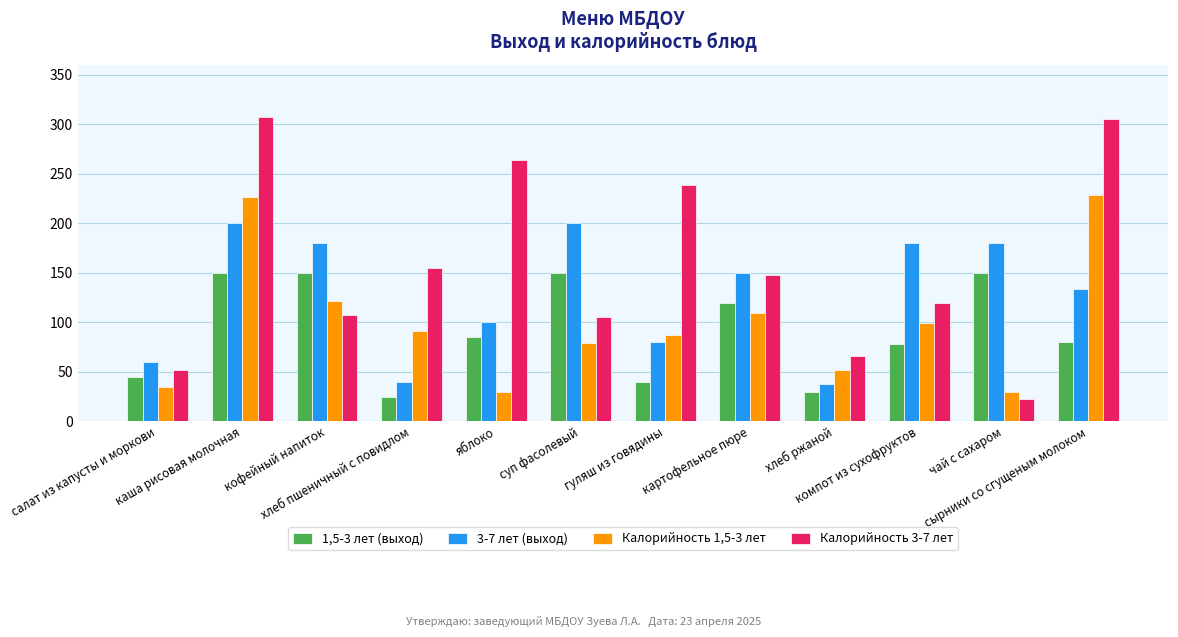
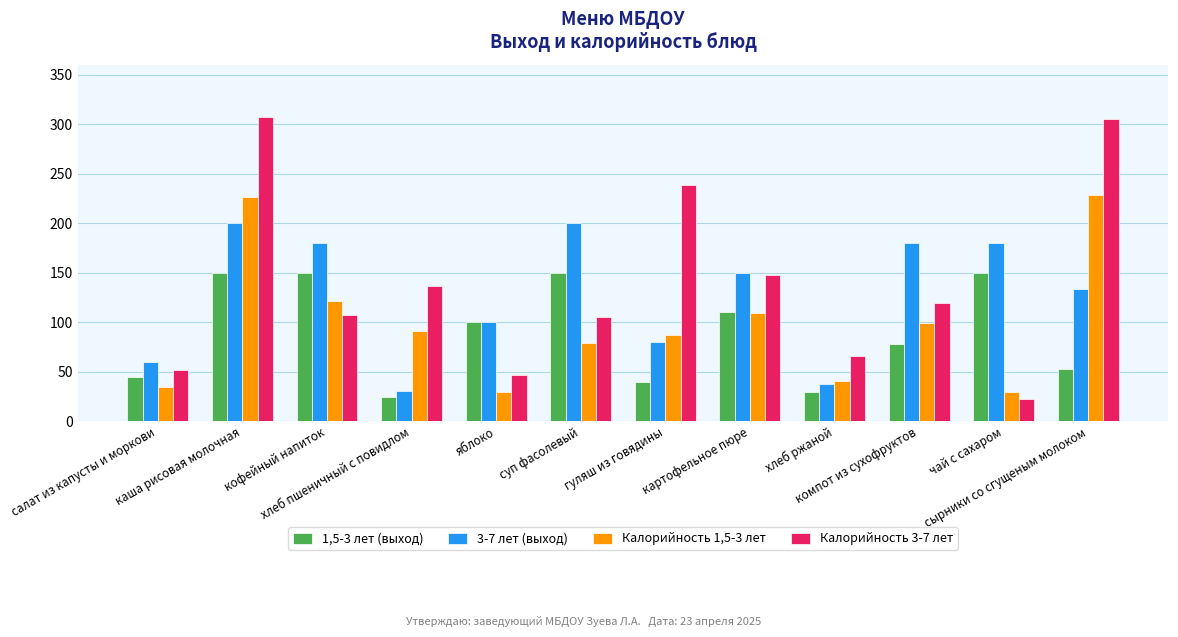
  {
    "1,5-3 лет (выход)": {
      "салат из капусты и моркови": 50,
      "каша рисовая молочная": 150,
      "кофейный напиток": 150,
      "хлеб пшеничный с повидлом": 30,
-     "яблоко": 90,
+     "яблоко": 100,
      "суп фасолевый": 150,
      "гуляш из говядины": 40,
-     "картофельное пюре": 120,
+     "картофельное пюре": 110,
      "хлеб ржаной": 30,
      "компот из сухофруктов": 80,
      "чай с сахаром": 150,
-     "сырники со сгущеным молоком": 80
+     "сырники со сгущеным молоком": 50
    },
    "3-7 лет (выход)": {
      "салат из капусты и моркови": 60,
      "каша рисовая молочная": 200,
      "кофейный напиток": 180,
-     "хлеб пшеничный с повидлом": 40,
+     "хлеб пшеничный с повидлом": 30,
      "яблоко": 100,
      "суп фасолевый": 200,
      "гуляш из говядины": 80,
      "картофельное пюре": 150,
      "хлеб ржаной": 40,
      "компот из сухофруктов": 180,
      "чай с сахаром": 180,
      "сырники со сгущеным молоком": 130
    },
    "Калорийность 1,5-3 лет": {
      "салат из капусты и моркови": 40,
      "каша рисовая молочная": 230,
      "кофейный напиток": 120,
      "хлеб пшеничный с повидлом": 90,
      "яблоко": 30,
      "суп фасолевый": 80,
      "гуляш из говядины": 90,
      "картофельное пюре": 110,
-     "хлеб ржаной": 50,
+     "хлеб ржаной": 40,
      "компот из сухофруктов": 100,
      "чай с сахаром": 30,
      "сырники со сгущеным молоком": 230
    },
    "Калорийность 3-7 лет": {
      "салат из капусты и моркови": 50,
      "каша рисовая молочная": 310,
      "кофейный напиток": 110,
-     "хлеб пшеничный с повидлом": 160,
-     "яблоко": 260,
+     "хлеб пшеничный с повидлом": 140,
+     "яблоко": 50,
      "суп фасолевый": 110,
      "гуляш из говядины": 240,
      "картофельное пюре": 150,
      "хлеб ржаной": 70,
      "компот из сухофруктов": 120,
      "чай с сахаром": 20,
      "сырники со сгущеным молоком": 310
    }
  }
